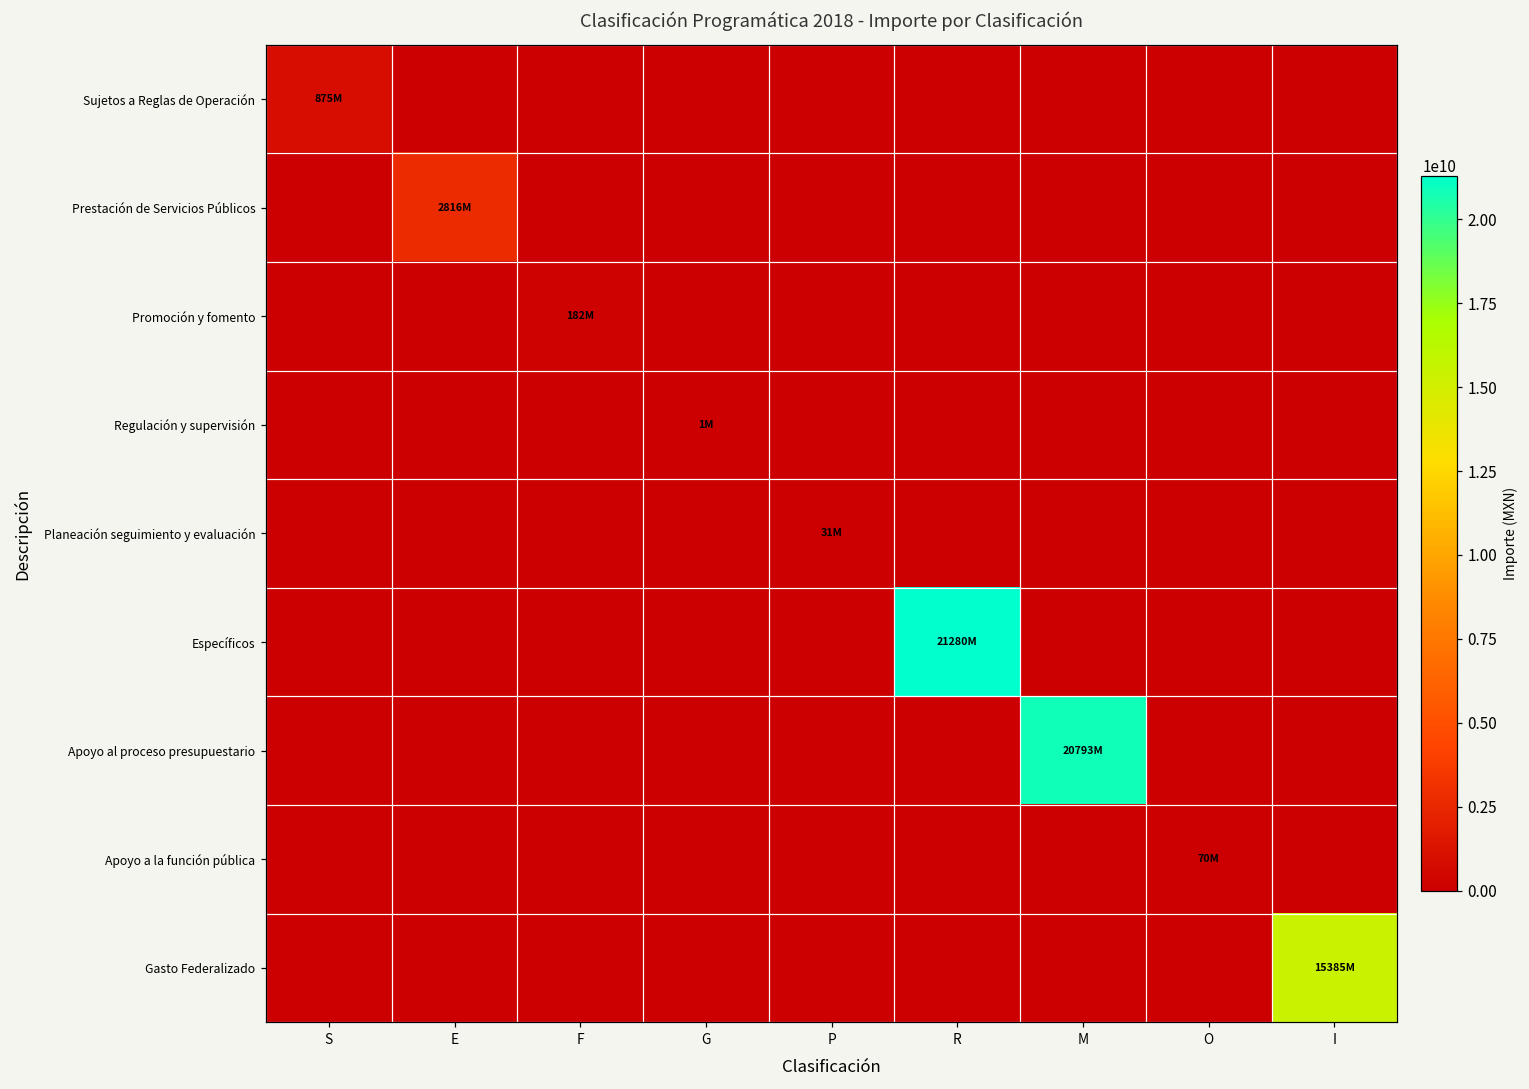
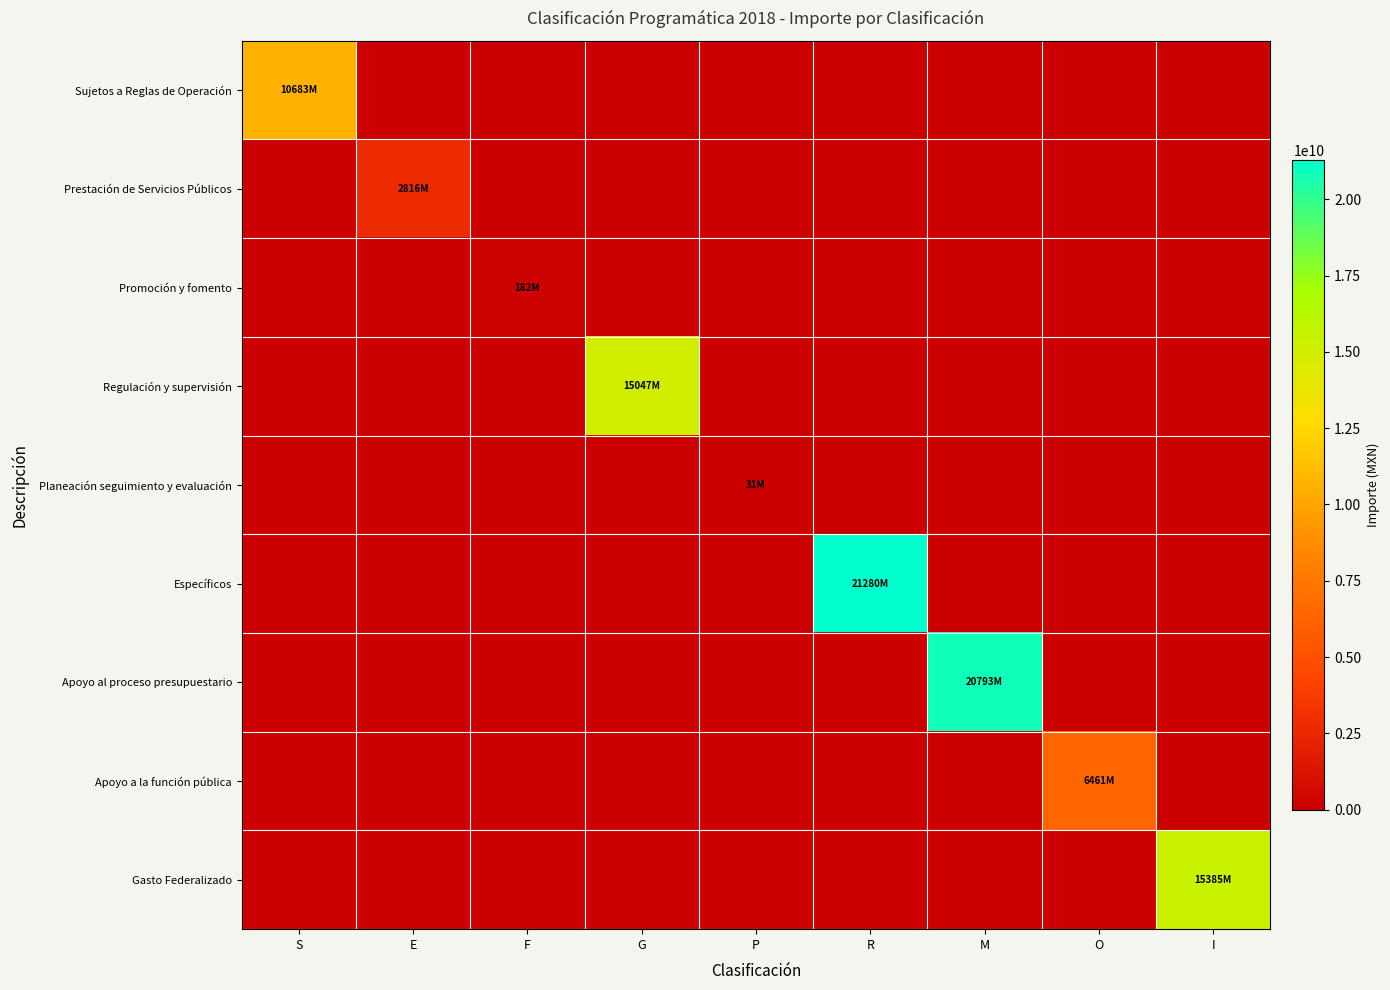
  {
    "Sujetos a Reglas de Operación": {
-     "S": "875M"
+     "S": "10683M"
    },
    "Prestación de Servicios Públicos": {
      "E": "2816M"
    },
    "Promoción y fomento": {
      "F": "182M"
    },
    "Regulación y supervisión": {
-     "G": "1M"
+     "G": "15047M"
    },
    "Planeación seguimiento y evaluación": {
      "P": "31M"
    },
    "Específicos": {
      "R": "21280M"
    },
    "Apoyo al proceso presupuestario": {
      "M": "20793M"
    },
    "Apoyo a la función pública": {
-     "O": "70M"
+     "O": "6461M"
    },
    "Gasto Federalizado": {
      "I": "15385M"
    }
  }
